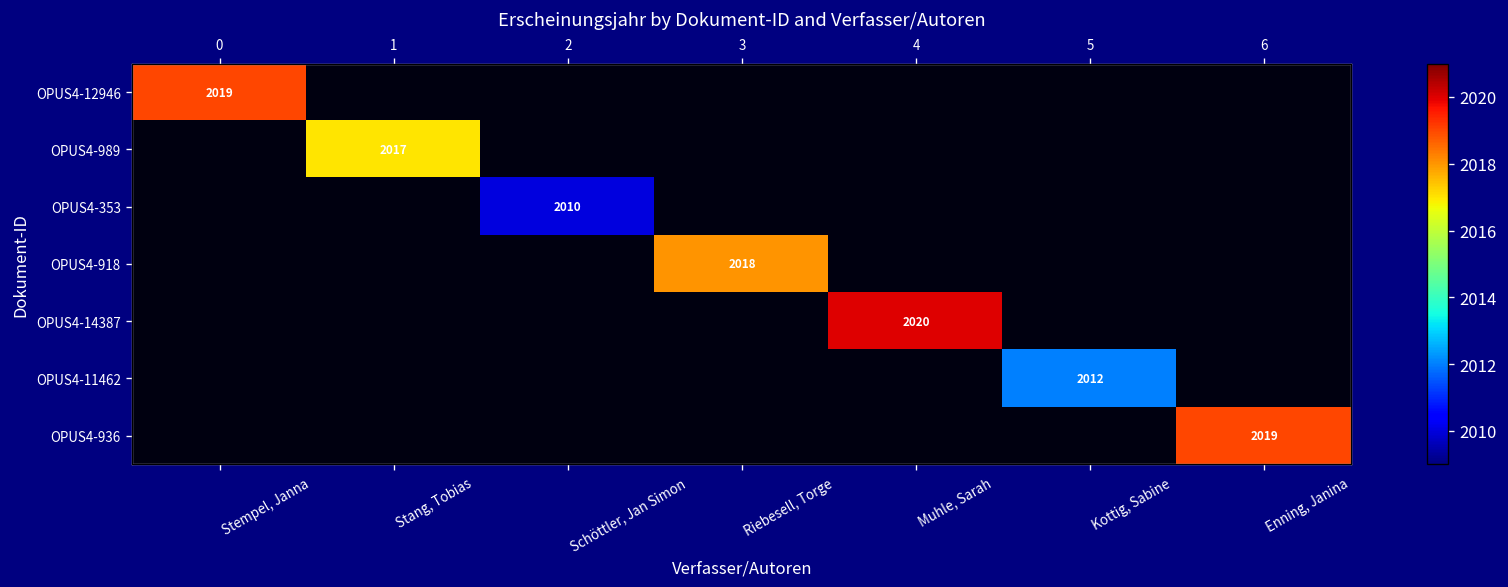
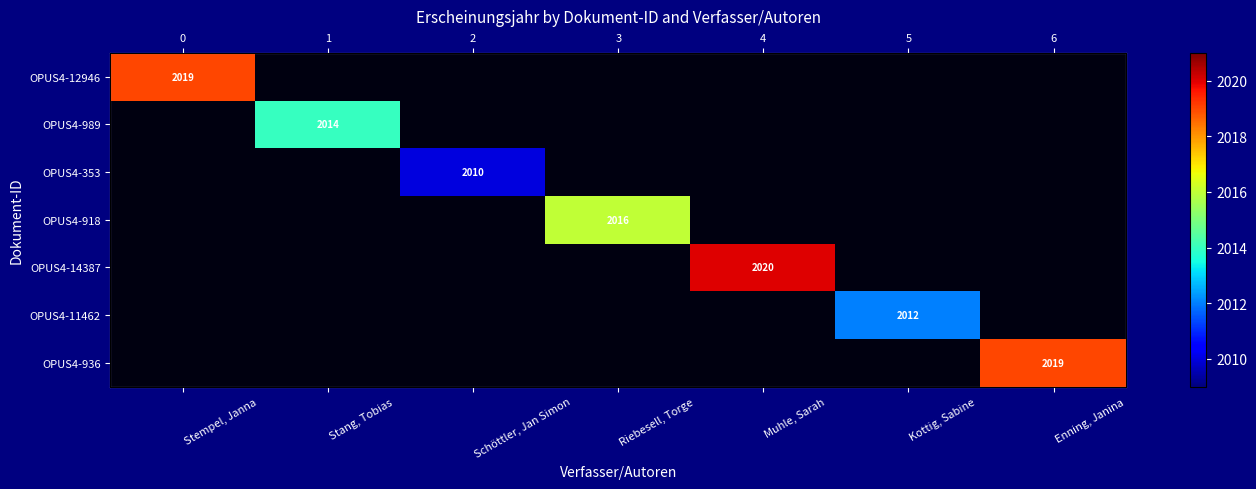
  {
    "OPUS4-12946": {
      "Stempel, Janna": 2019
    },
    "OPUS4-989": {
-     "Stang, Tobias": 2017
+     "Stang, Tobias": 2014
    },
    "OPUS4-353": {
      "Schöttler, Jan Simon": 2010
    },
    "OPUS4-918": {
-     "Riebesell, Torge": 2018
+     "Riebesell, Torge": 2016
    },
    "OPUS4-14387": {
      "Muhle, Sarah": 2020
    },
    "OPUS4-11462": {
      "Kottig, Sabine": 2012
    },
    "OPUS4-936": {
      "Enning, Janina": 2019
    }
  }
